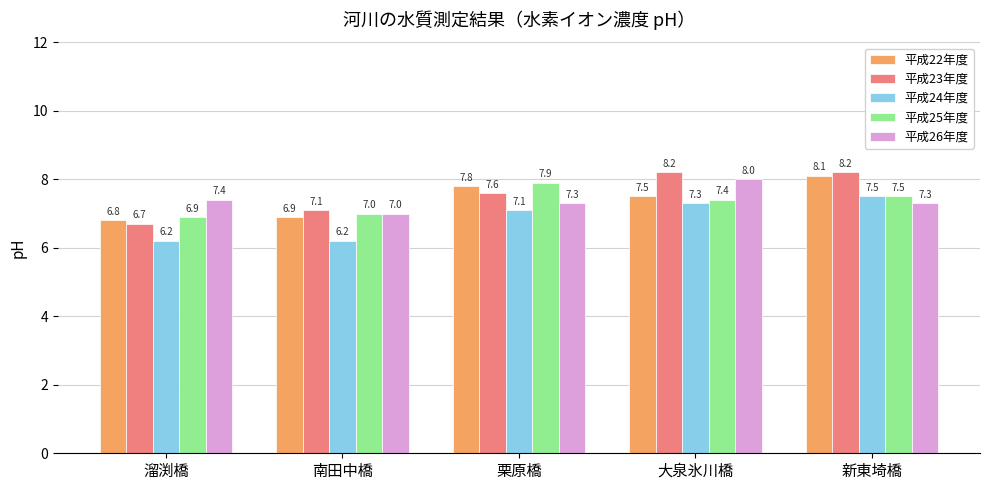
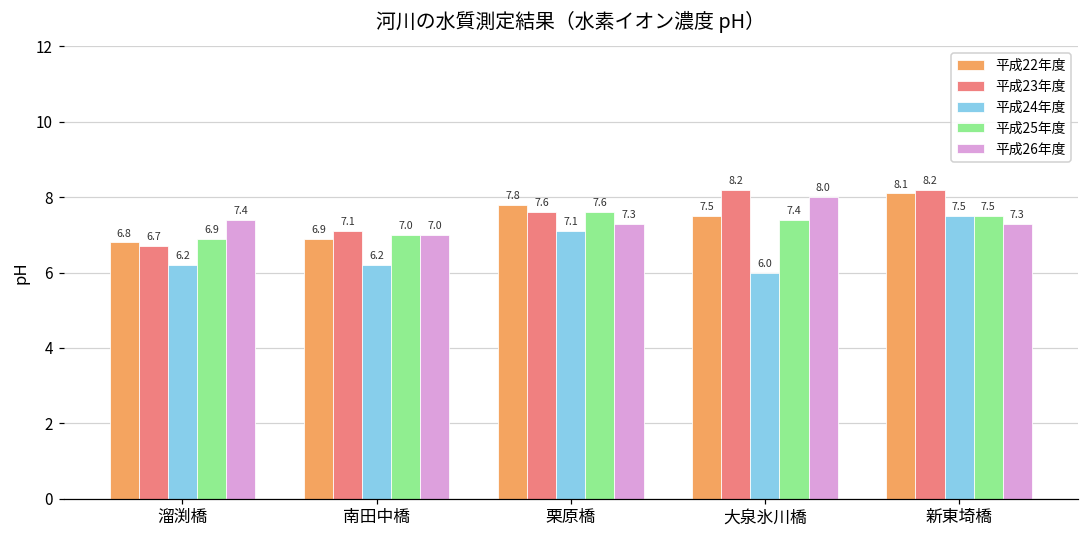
  {
    "平成24年度": {
      "溜渕橋": 6.2,
      "南田中橋": 6.2,
      "栗原橋": 7.1,
-     "大泉氷川橋": 7.3,
+     "大泉氷川橋": 6.0,
      "新東埼橋": 7.5
    },
    "平成25年度": {
      "溜渕橋": 6.9,
      "南田中橋": 7.0,
-     "栗原橋": 7.9,
+     "栗原橋": 7.6,
      "大泉氷川橋": 7.4,
      "新東埼橋": 7.5
    },
    "平成26年度": {
      "溜渕橋": 7.4,
      "南田中橋": 7.0,
      "栗原橋": 7.3,
      "大泉氷川橋": 8.0,
      "新東埼橋": 7.3
    }
  }
